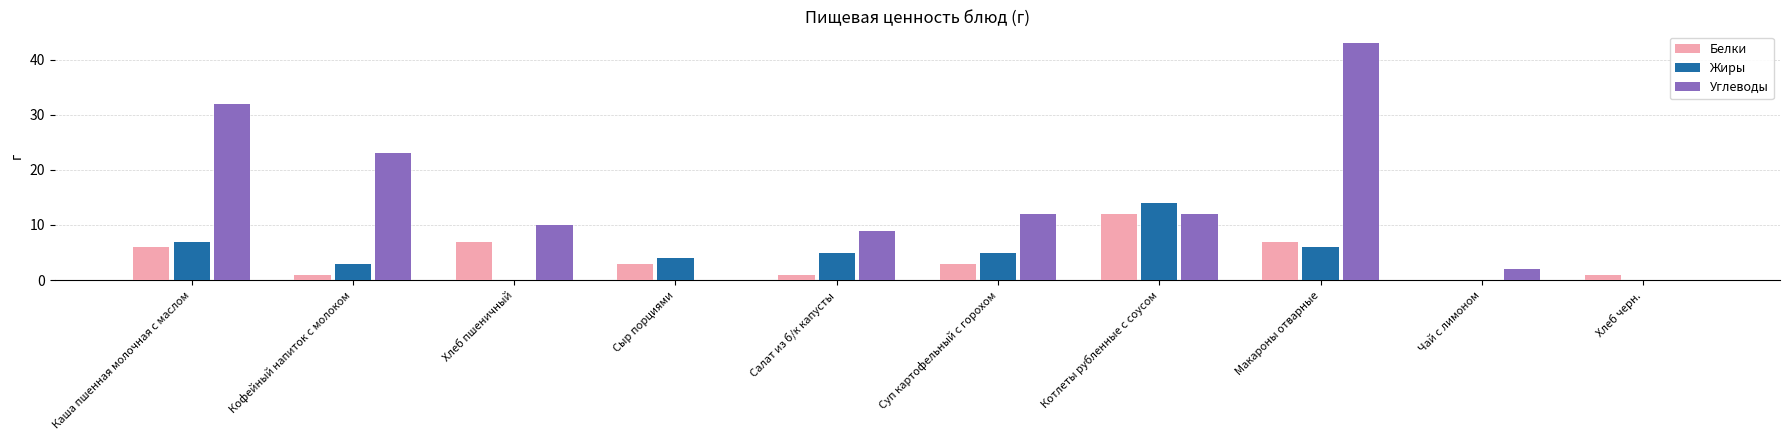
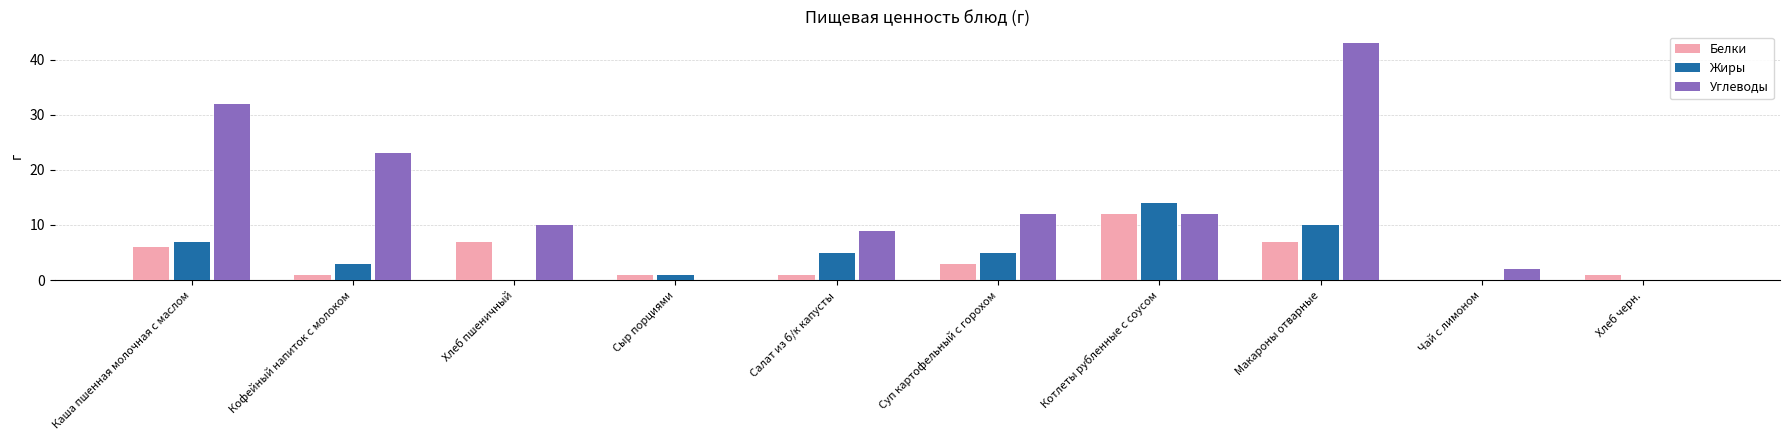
  {
    "Белки": {
      "Каша пшенная молочная с маслом": 6,
      "Кофейный напиток с молоком": 1,
      "Хлеб пшеничный": 7,
-     "Сыр порциями": 3,
+     "Сыр порциями": 1,
      "Салат из б/к капусты": 1,
      "Суп картофельный с горохом": 3,
      "Котлеты рубленные с соусом": 12,
      "Макароны отварные": 7,
      "Чай с лимоном": 0,
      "Хлеб черн.": 1
    },
    "Жиры": {
      "Каша пшенная молочная с маслом": 7,
      "Кофейный напиток с молоком": 3,
      "Хлеб пшеничный": 0,
-     "Сыр порциями": 4,
+     "Сыр порциями": 1,
      "Салат из б/к капусты": 5,
      "Суп картофельный с горохом": 5,
      "Котлеты рубленные с соусом": 14,
-     "Макароны отварные": 6,
+     "Макароны отварные": 10,
      "Чай с лимоном": 0,
      "Хлеб черн.": 0
    },
    "Углеводы": {
      "Каша пшенная молочная с маслом": 32,
      "Кофейный напиток с молоком": 23,
      "Хлеб пшеничный": 10,
      "Сыр порциями": 0,
      "Салат из б/к капусты": 9,
      "Суп картофельный с горохом": 12,
      "Котлеты рубленные с соусом": 12,
      "Макароны отварные": 43,
      "Чай с лимоном": 2,
      "Хлеб черн.": 0
    }
  }
